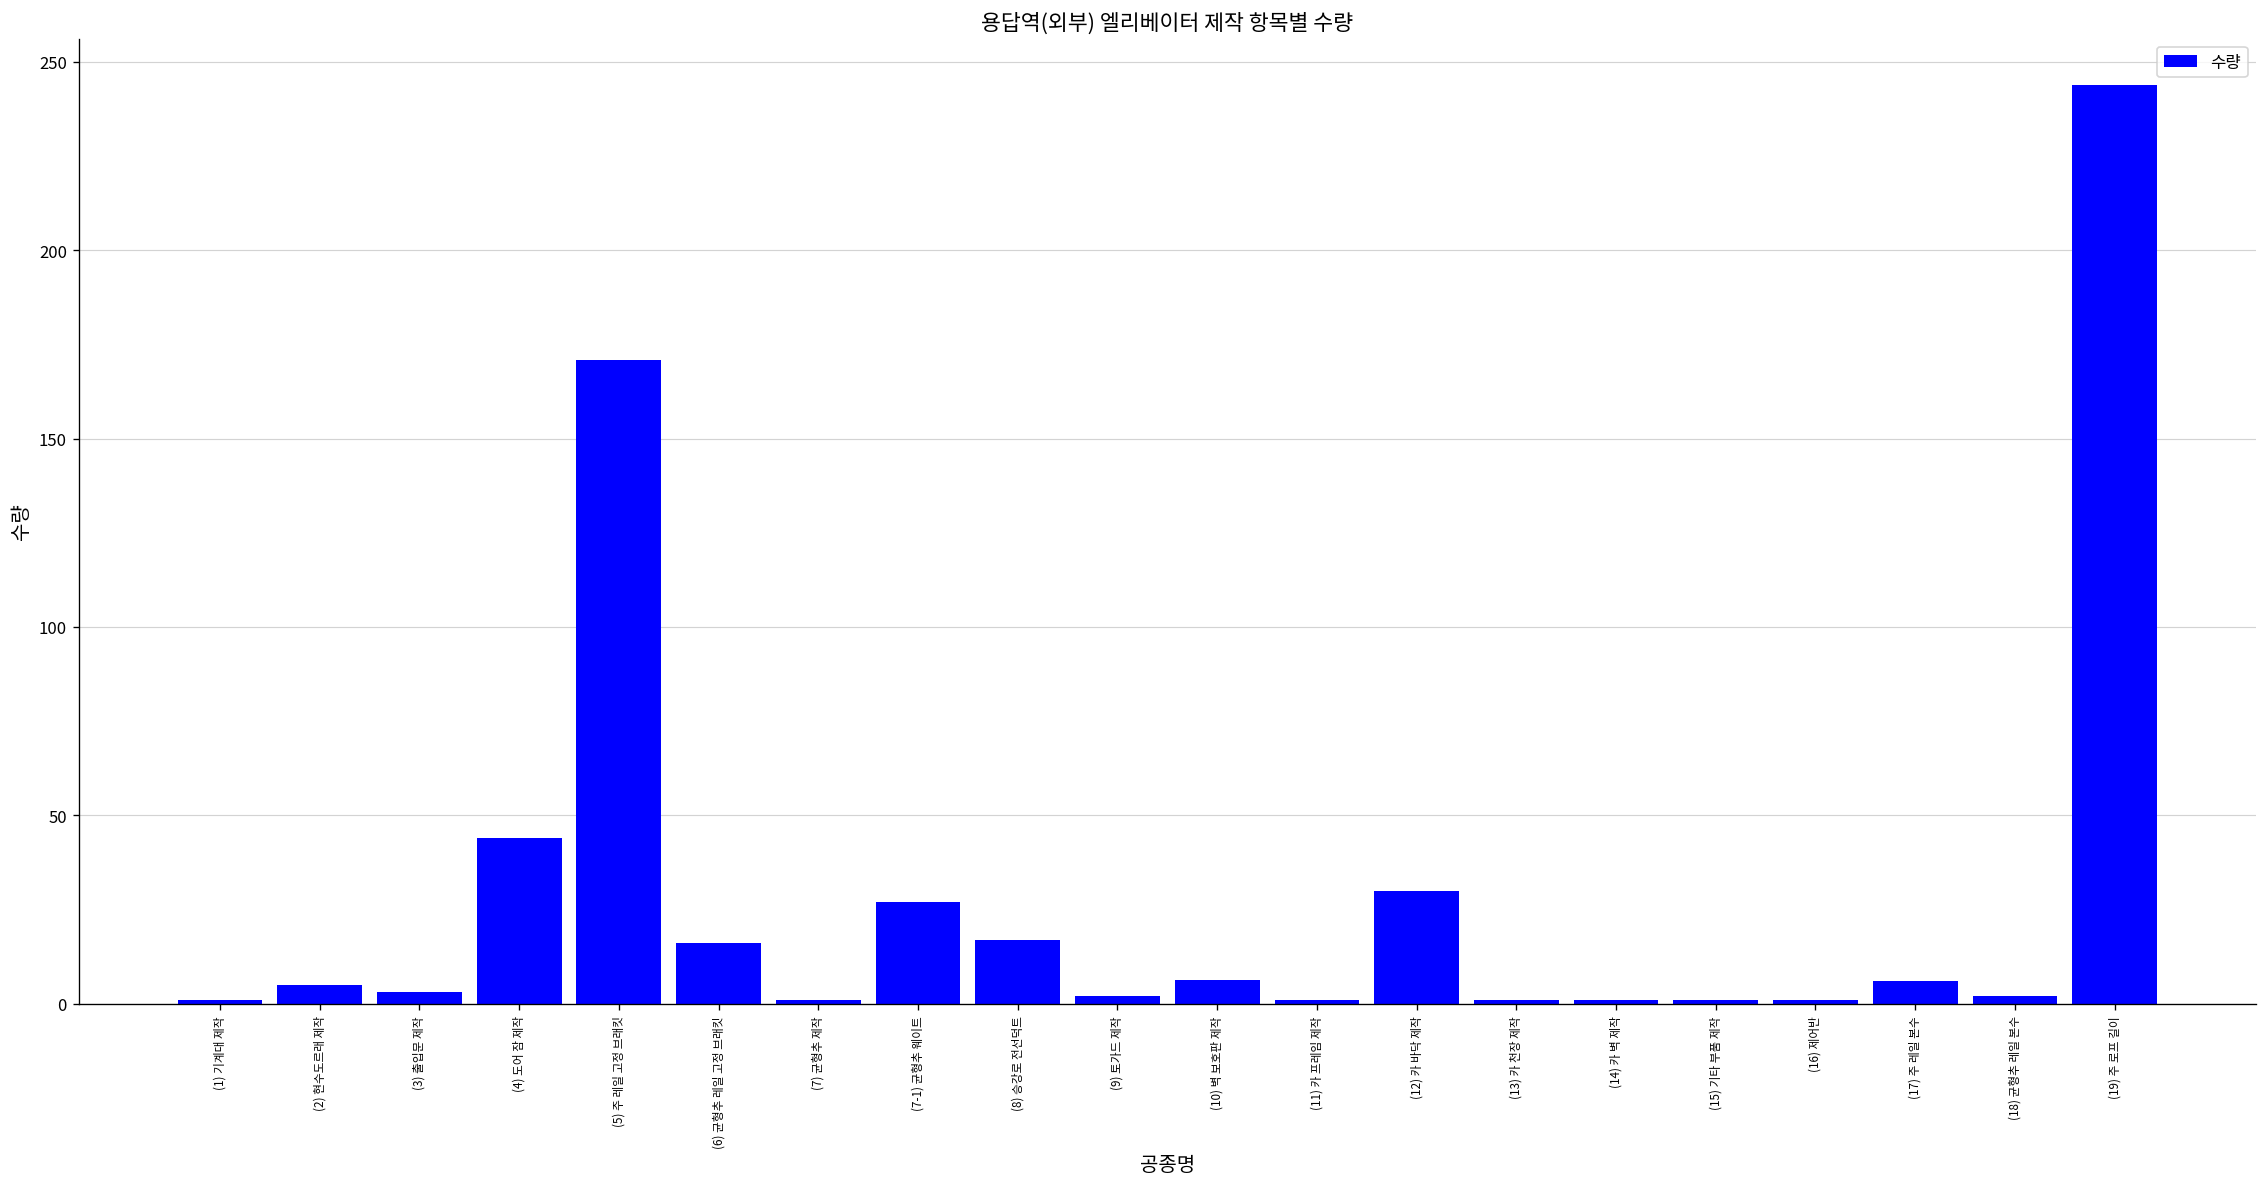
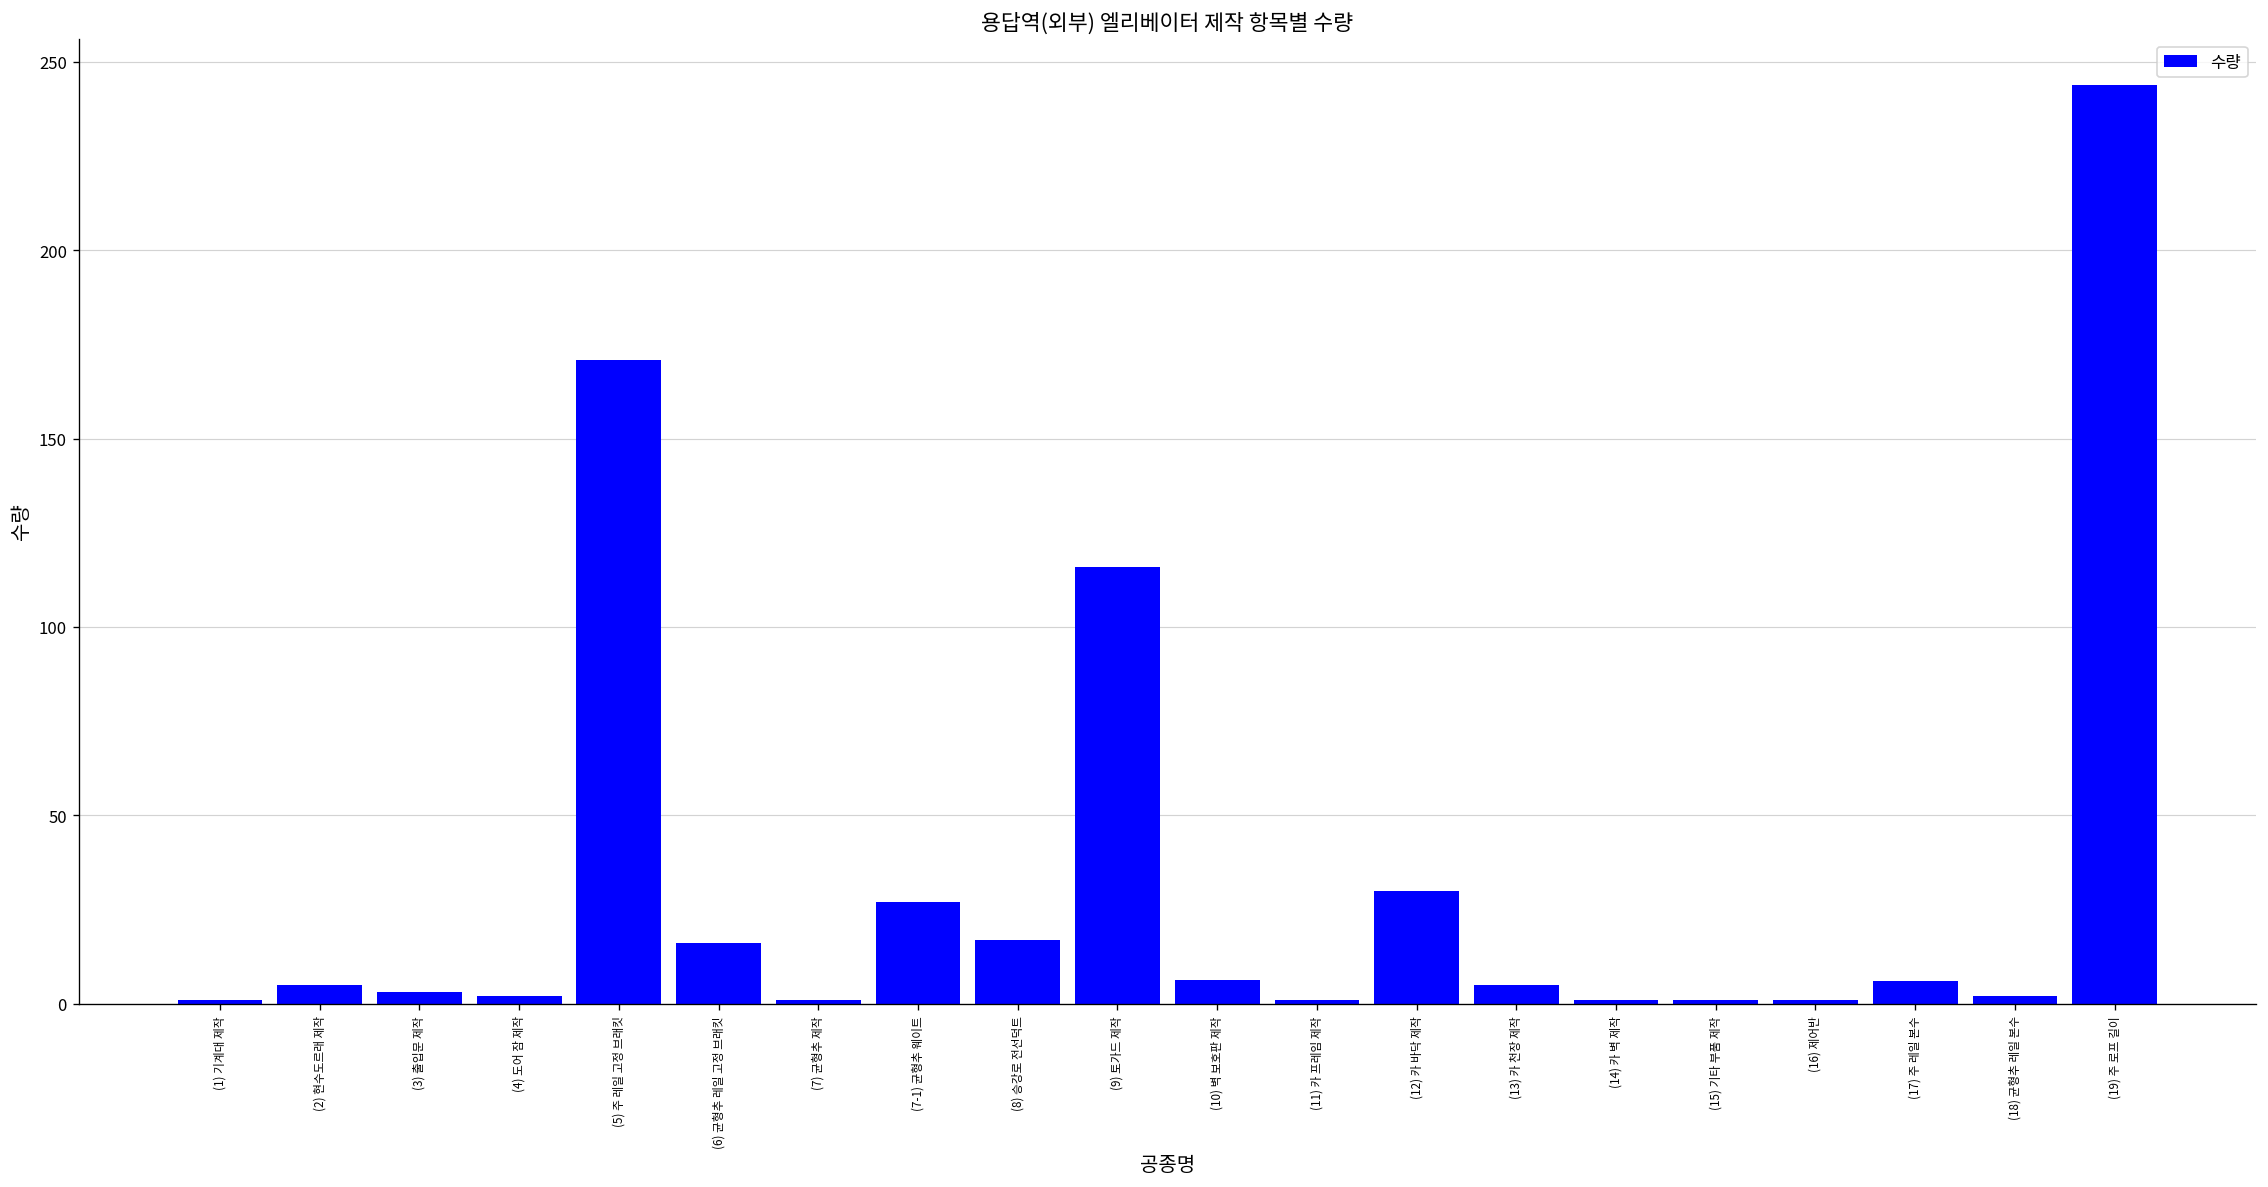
  {
    "(1) 기계대 제작": 1,
    "(2) 현수도르래 제작": 5,
    "(3) 출입문 제작": 3,
-   "(4) 도어 잠 제작": 44,
+   "(4) 도어 잠 제작": 2,
    "(5) 주 레일 고정 브래킷": 171,
    "(6) 균형추 레일 고정 브래킷": 16,
    "(7) 균형추 제작": 1,
    "(7-1) 균형추 웨이트": 27,
    "(8) 승강로 전선덕트": 17,
-   "(9) 토가드 제작": 2,
+   "(9) 토가드 제작": 116,
    "(10) 벽 보호판 제작": 6,
    "(11) 카 프레임 제작": 1,
    "(12) 카 바닥 제작": 30,
-   "(13) 카 천장 제작": 1,
+   "(13) 카 천장 제작": 5,
    "(14) 카 벽 제작": 1,
    "(15) 기타 부품 제작": 1,
    "(16) 제어반": 1,
    "(17) 주 레일 본수": 6,
    "(18) 균형추 레일 본수": 2,
    "(19) 주 로프 길이": 244
  }
